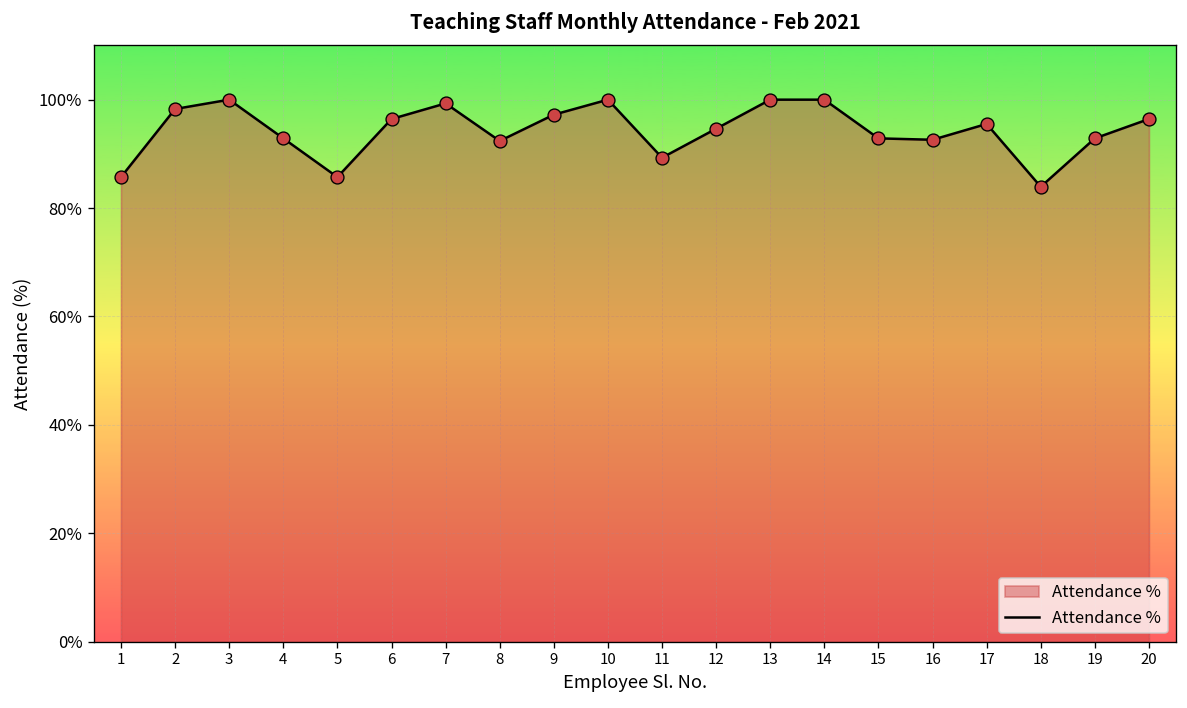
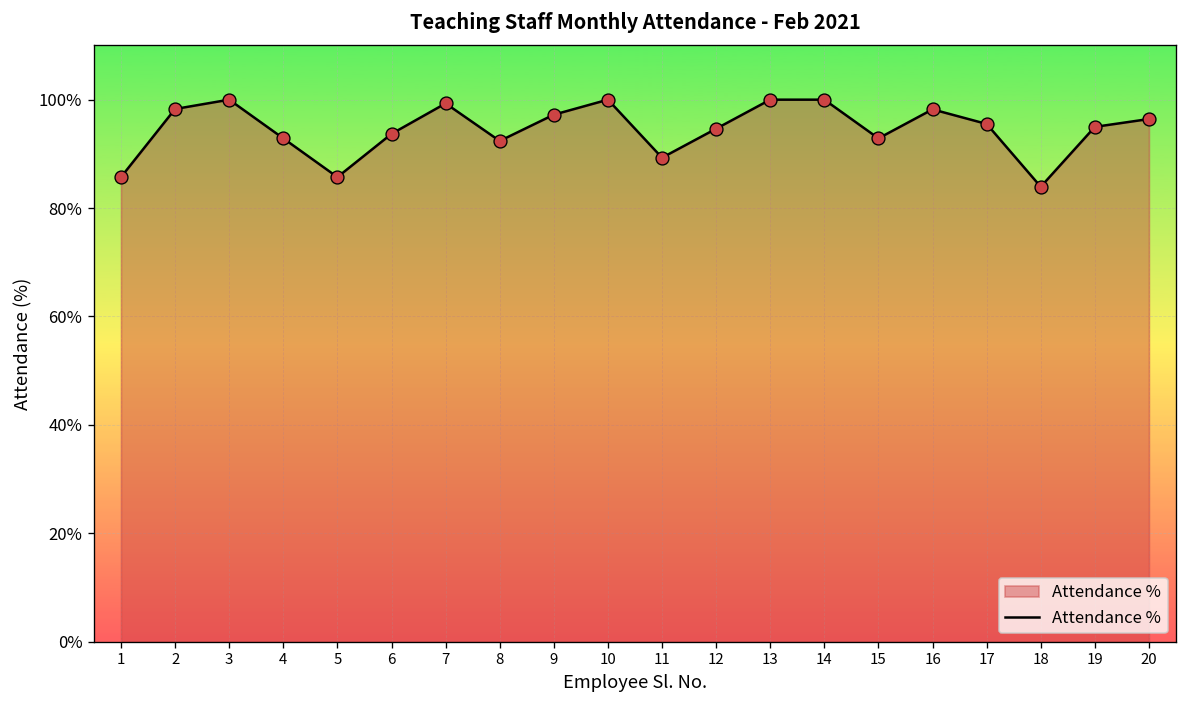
  {
    "1": "86%",
    "2": "98%",
    "3": "100%",
    "4": "93%",
    "5": "86%",
-   "6": "96%",
+   "6": "94%",
    "7": "99%",
    "8": "92%",
    "9": "97%",
    "10": "100%",
    "11": "89%",
    "12": "95%",
    "13": "100%",
    "14": "100%",
    "15": "93%",
-   "16": "93%",
+   "16": "98%",
    "17": "96%",
    "18": "84%",
-   "19": "93%",
+   "19": "95%",
    "20": "96%"
  }
